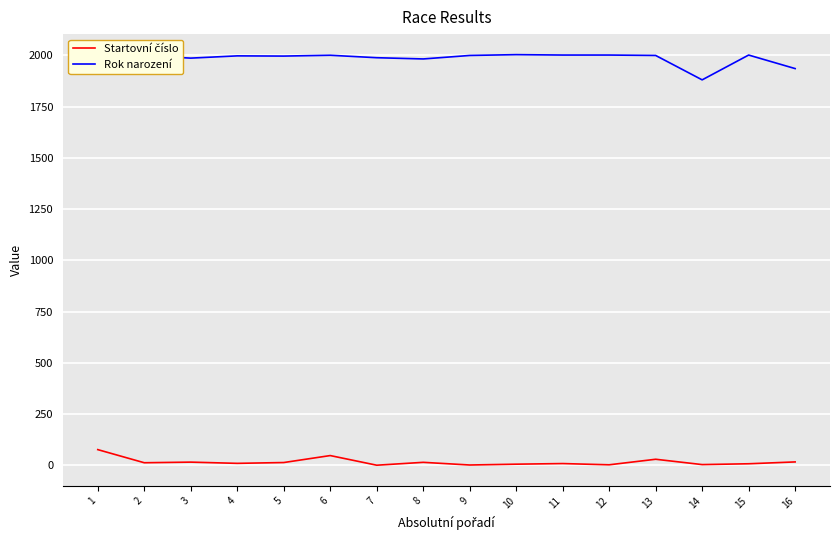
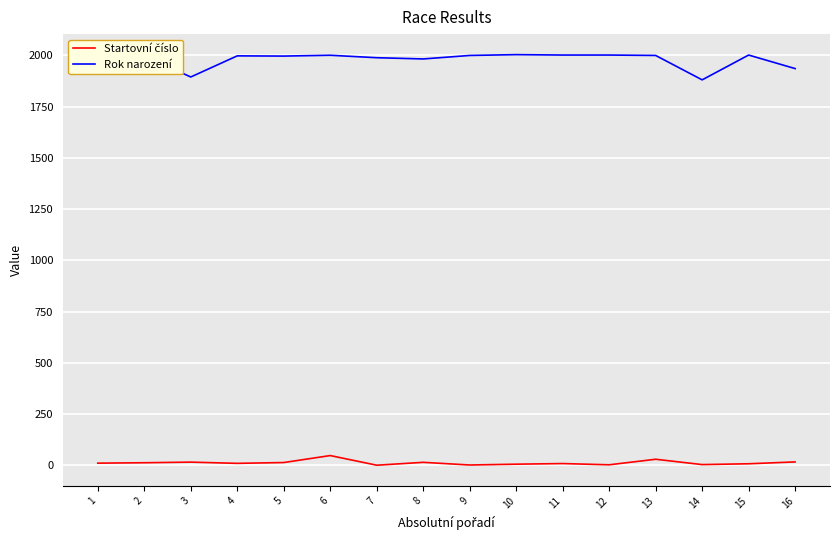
  {
    "Startovní číslo": {
-     "1": 80,
+     "1": 10,
      "2": 10,
      "3": 20,
      "4": 10,
      "5": 10,
      "6": 50,
      "7": 0,
      "8": 20,
      "9": 0,
      "10": 10,
      "11": 10,
      "12": 0,
      "13": 30,
      "14": 0,
      "15": 10,
      "16": 20
    },
    "Rok narození": {
-     "3": 1990,
+     "3": 1890,
      "4": 2000,
      "5": 2000,
      "6": 2000,
      "7": 1990,
      "8": 1980,
      "9": 2000,
      "10": 2000,
      "11": 2000,
      "12": 2000,
      "13": 2000,
      "14": 1880,
      "15": 2000,
      "16": 1940
    }
  }
